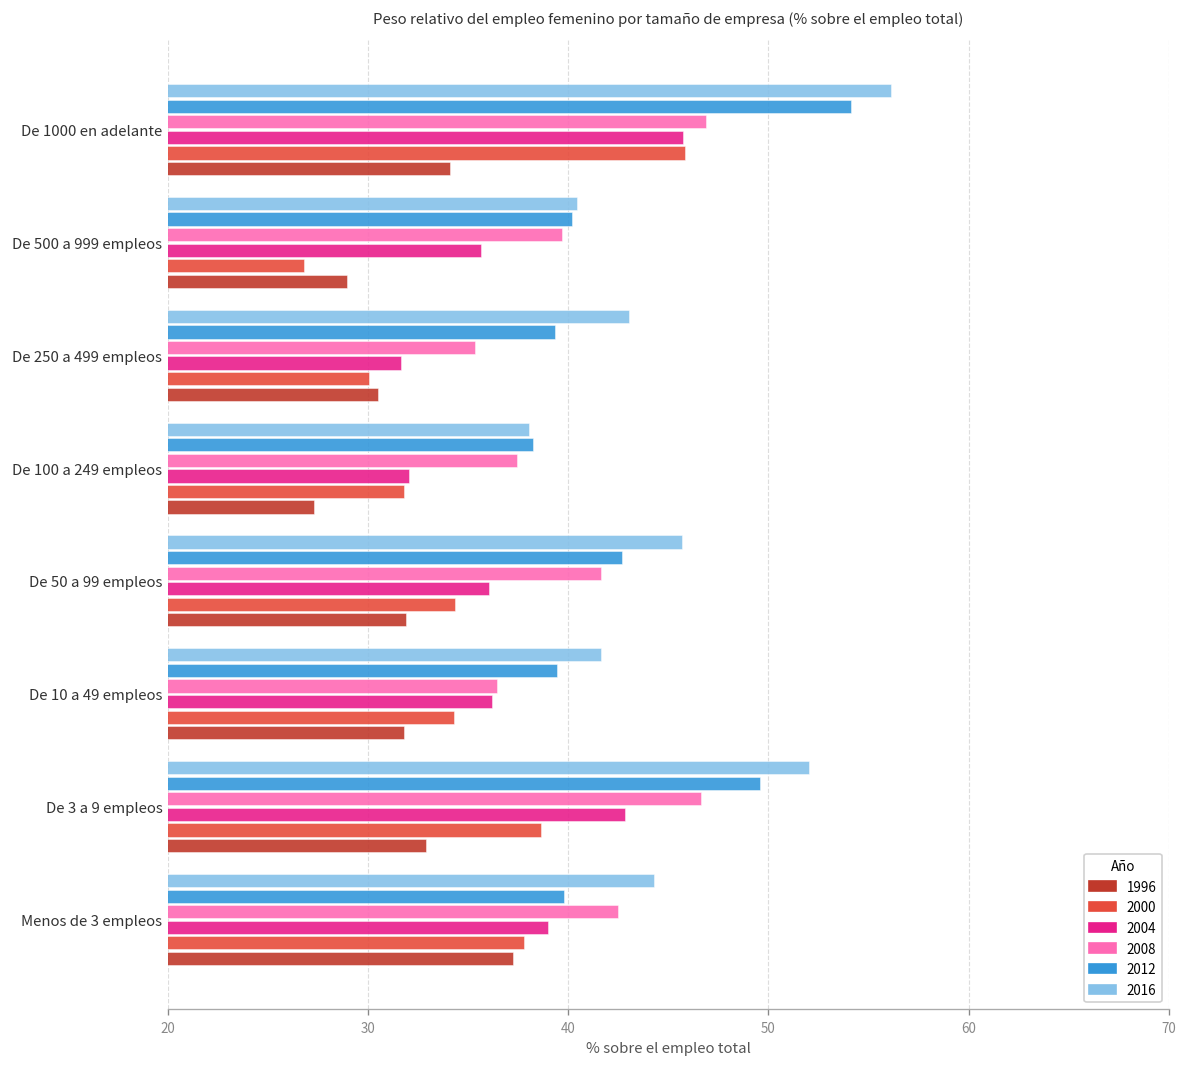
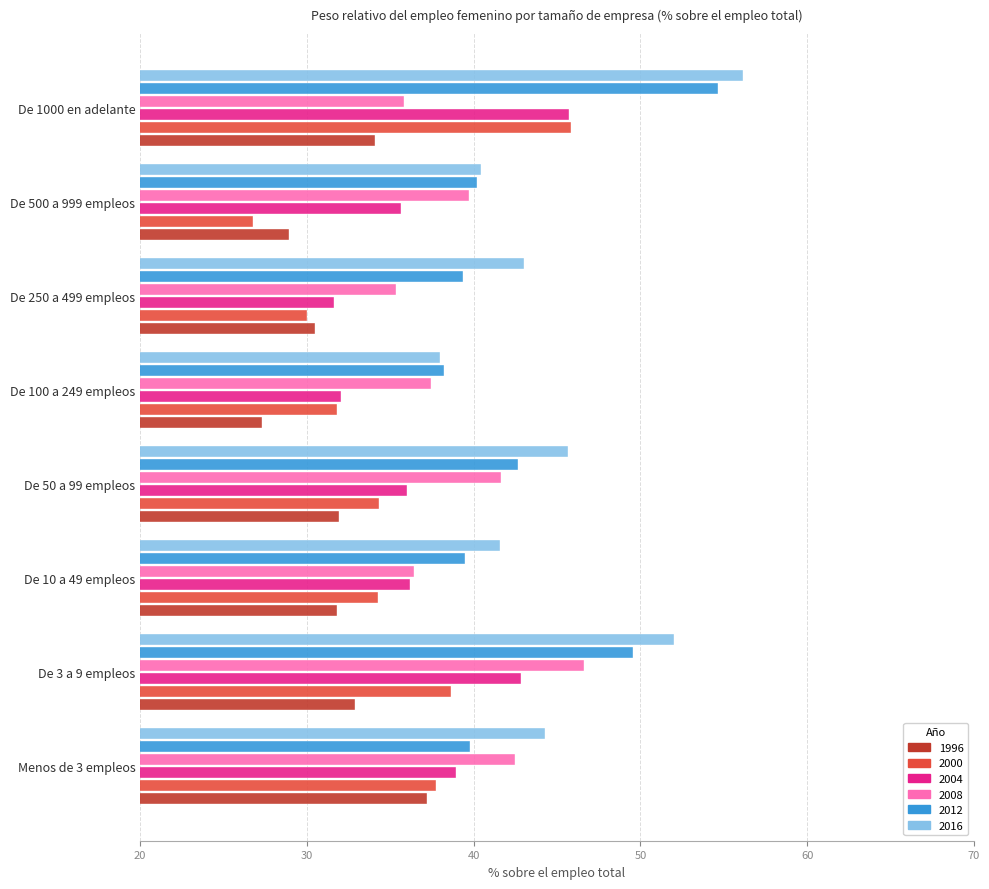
  {
    "2004": {
      "De 1000 en adelante": 45.7,
      "De 500 a 999 empleos": 35.6,
      "De 250 a 499 empleos": 31.6,
      "De 100 a 249 empleos": 32.0,
      "De 50 a 99 empleos": 36.0,
      "De 10 a 49 empleos": 36.2,
      "De 3 a 9 empleos": 42.8,
      "Menos de 3 empleos": 39.0
    },
    "2008": {
-     "De 1000 en adelante": 46.9,
+     "De 1000 en adelante": 35.8,
      "De 500 a 999 empleos": 39.7,
      "De 250 a 499 empleos": 35.3,
      "De 100 a 249 empleos": 37.4,
      "De 50 a 99 empleos": 41.6,
      "De 10 a 49 empleos": 36.4,
      "De 3 a 9 empleos": 46.6,
      "Menos de 3 empleos": 42.5
    },
    "2012": {
-     "De 1000 en adelante": 54.1,
+     "De 1000 en adelante": 54.7,
      "De 500 a 999 empleos": 40.2,
      "De 250 a 499 empleos": 39.3,
      "De 100 a 249 empleos": 38.2,
      "De 50 a 99 empleos": 42.7,
      "De 10 a 49 empleos": 39.5,
      "De 3 a 9 empleos": 49.6,
      "Menos de 3 empleos": 39.8
    },
    "2016": {
      "De 1000 en adelante": 56.1,
      "De 500 a 999 empleos": 40.4,
      "De 250 a 499 empleos": 43.0,
      "De 100 a 249 empleos": 38.0,
      "De 50 a 99 empleos": 45.7,
      "De 10 a 49 empleos": 41.6,
      "De 3 a 9 empleos": 52.0,
      "Menos de 3 empleos": 44.3
    }
  }
